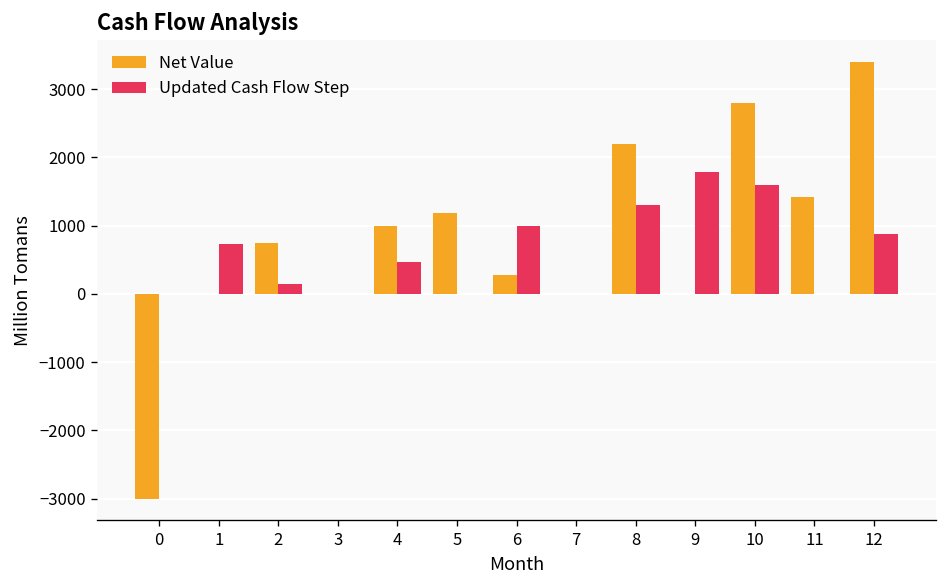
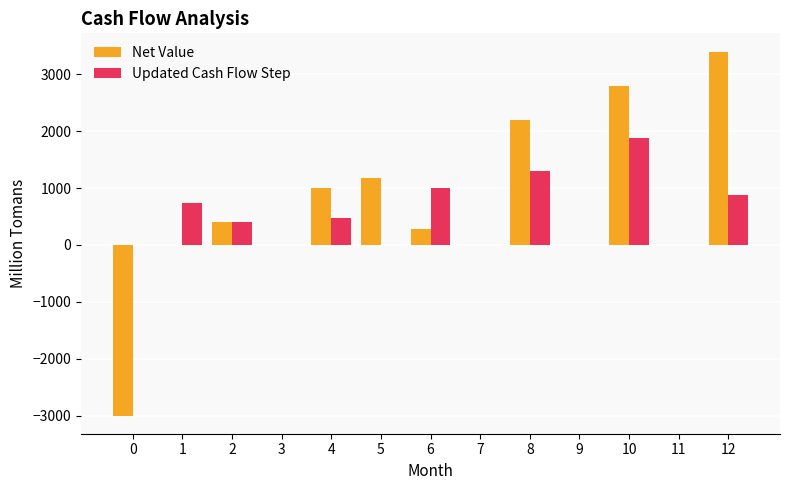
  {
    "Net Value": {
      "0": -3000,
      "1": 0,
-     "2": 700,
+     "2": 400,
      "3": 0,
      "4": 1000,
      "5": 1200,
      "6": 300,
      "7": 0,
      "8": 2200,
      "9": 0,
      "10": 2800,
-     "11": 1400,
+     "11": 0,
      "12": 3400
    },
    "Updated Cash Flow Step": {
      "0": 0,
      "1": 700,
-     "2": 100,
+     "2": 400,
      "3": 0,
      "4": 500,
      "5": 0,
      "6": 1000,
      "7": 0,
      "8": 1300,
-     "9": 1800,
-     "10": 1600,
+     "9": 0,
+     "10": 1900,
      "11": 0,
      "12": 900
    }
  }
